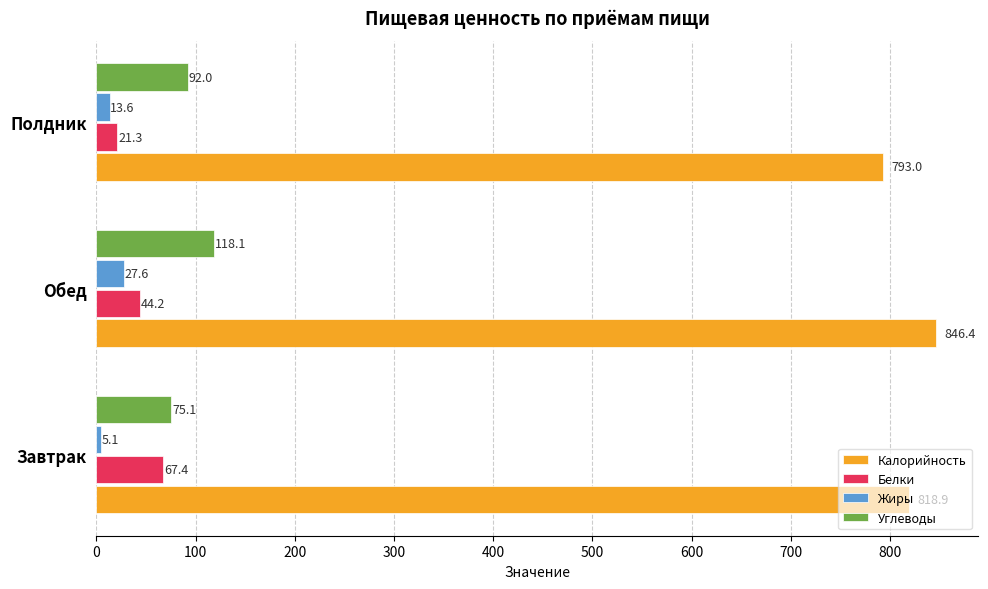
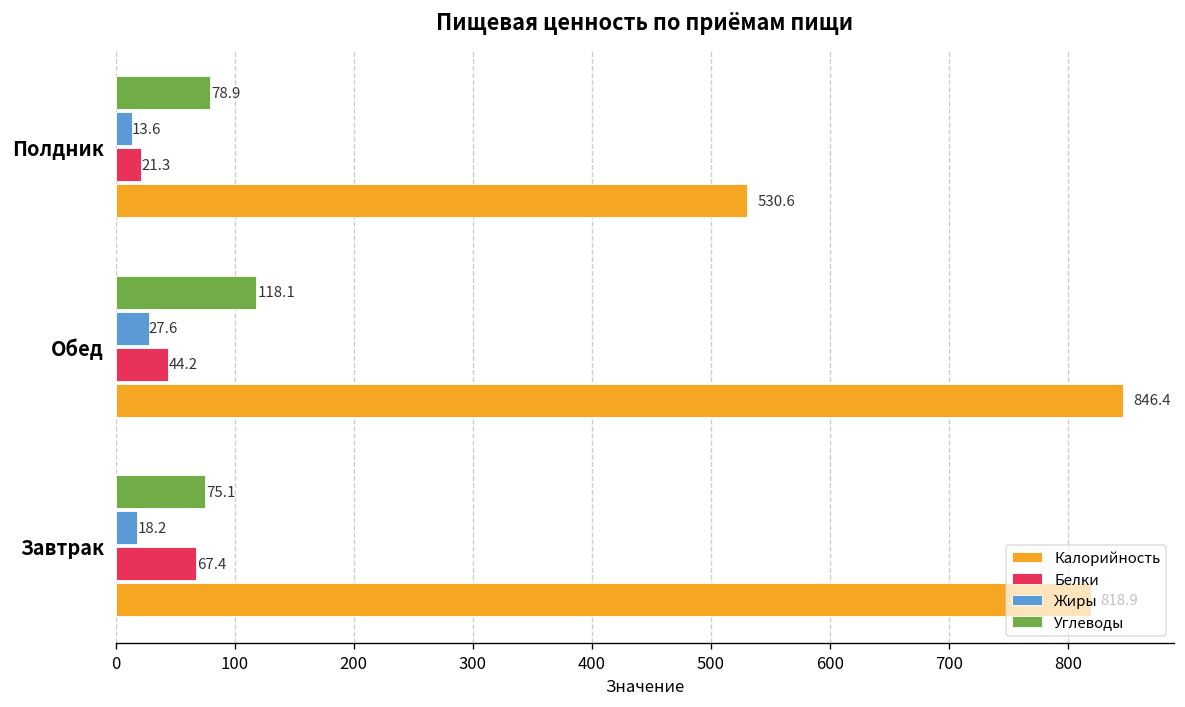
  {
    "Калорийность": {
-     "Полдник": 793.0,
+     "Полдник": 530.6,
      "Обед": 846.4
    },
    "Белки": {
      "Полдник": 21.3,
      "Обед": 44.2,
      "Завтрак": 67.4
    },
    "Жиры": {
      "Полдник": 13.6,
      "Обед": 27.6,
-     "Завтрак": 5.1
+     "Завтрак": 18.2
    },
    "Углеводы": {
-     "Полдник": 92.0,
+     "Полдник": 78.9,
      "Обед": 118.1,
      "Завтрак": 75.1
    }
  }
